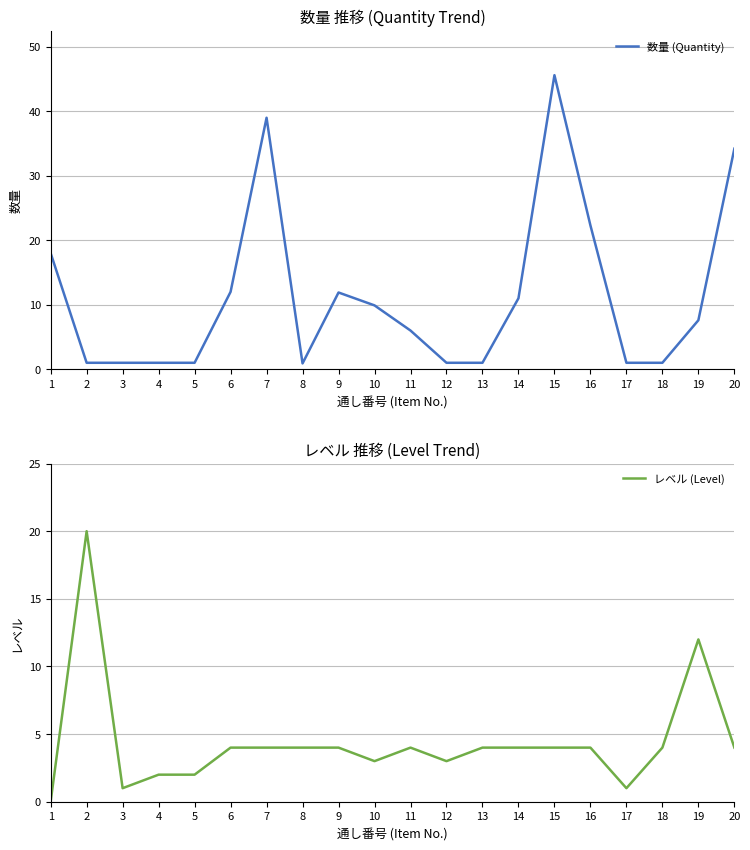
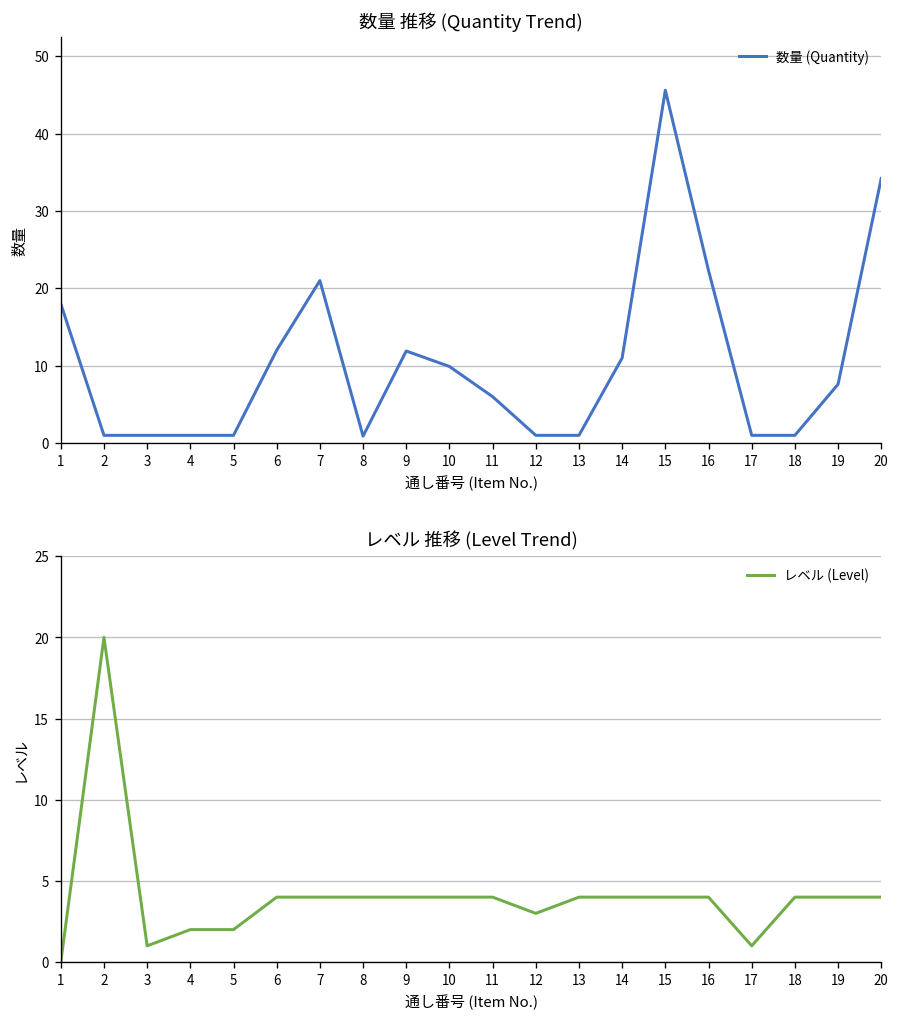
  {
    "数量 推移 (Quantity Trend)": {
      "1": 18,
      "2": 1,
      "3": 1,
      "4": 1,
      "5": 1,
      "6": 12,
-     "7": 39,
+     "7": 21,
      "8": 1,
      "9": 12,
      "10": 10,
      "11": 6,
      "12": 1,
      "13": 1,
      "14": 11,
      "15": 46,
      "16": 22,
      "17": 1,
      "18": 1,
      "19": 8,
      "20": 34
    },
    "レベル 推移 (Level Trend)": {
      "1": 0,
      "2": 20,
      "3": 1,
      "4": 2,
      "5": 2,
      "6": 4,
      "7": 4,
      "8": 4,
      "9": 4,
-     "10": 3,
+     "10": 4,
      "11": 4,
      "12": 3,
      "13": 4,
      "14": 4,
      "15": 4,
      "16": 4,
      "17": 1,
      "18": 4,
-     "19": 12,
+     "19": 4,
      "20": 4
    }
  }
